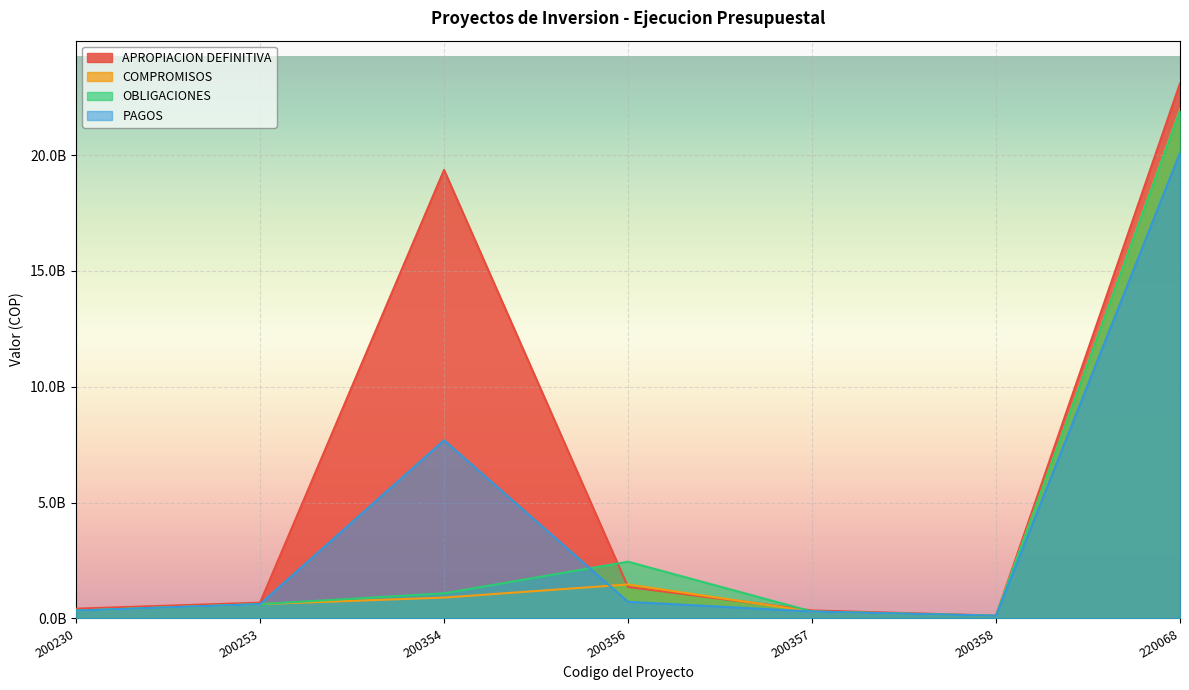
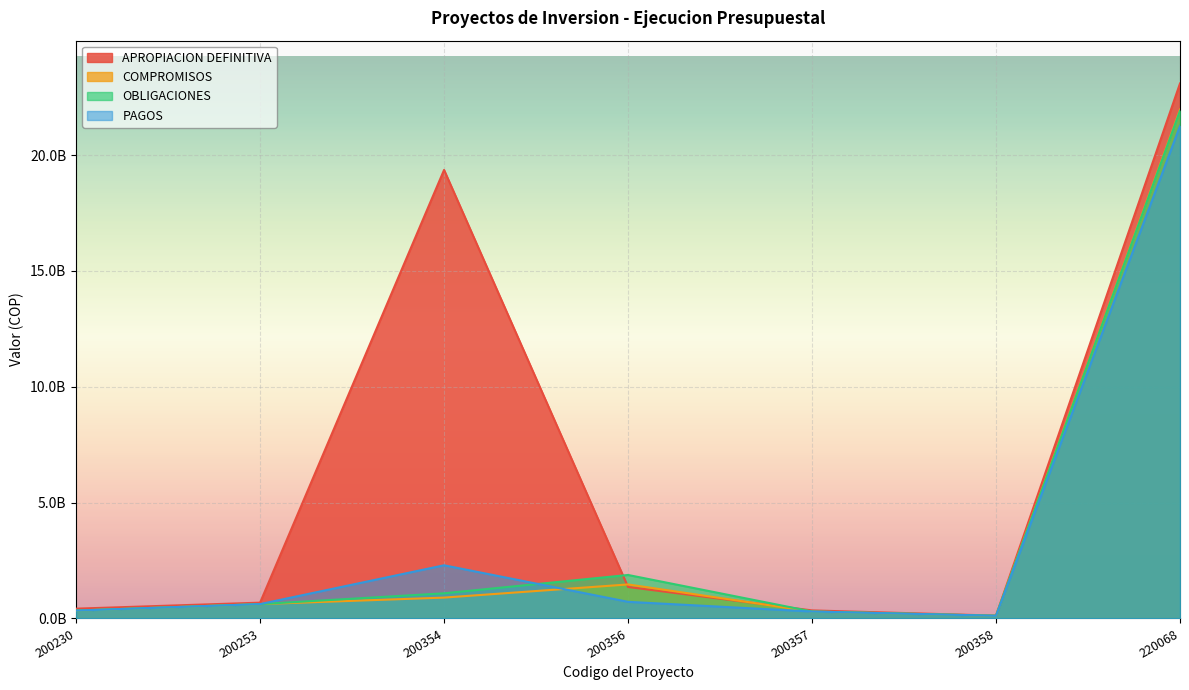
  {
    "APROPIACION DEFINITIVA": {
      "200354": 19400000000,
      "200356": 1400000000,
      "220068": 23100000000
    },
    "COMPROMISOS": {
      "200354": 900000000,
      "200356": 1500000000
    },
    "OBLIGACIONES": {
      "200354": 1100000000,
-     "200356": 2400000000
+     "200356": 1900000000
    },
    "PAGOS": {
-     "200354": 7700000000,
+     "200354": 2300000000,
      "200356": 700000000,
-     "220068": 20100000000
+     "220068": 21300000000
    }
  }
